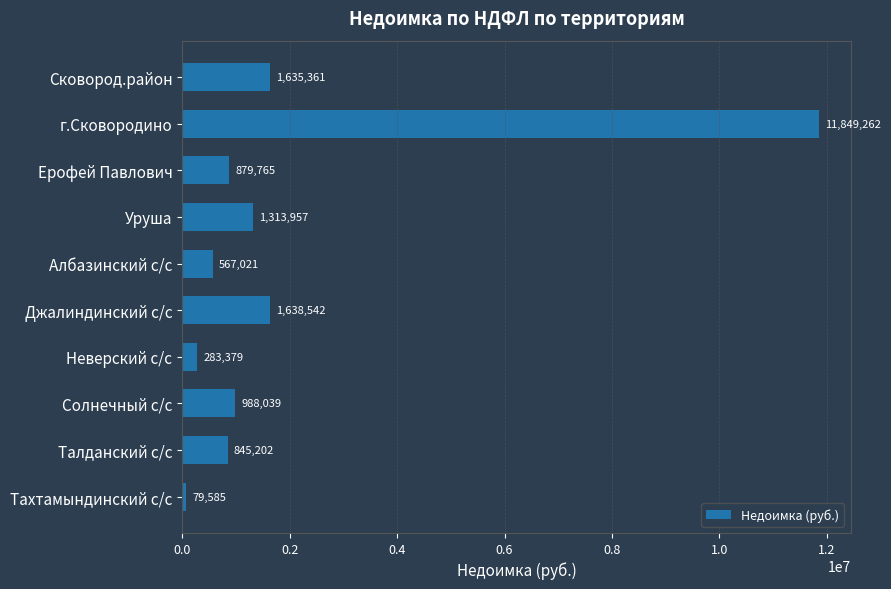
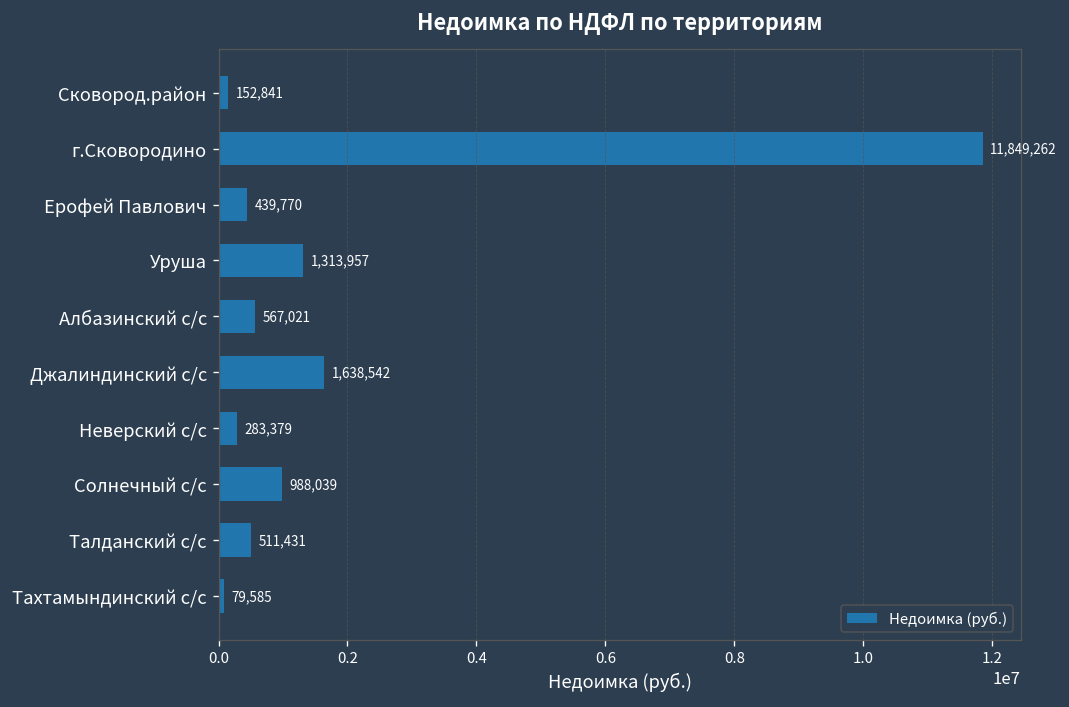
  {
-   "Сковород.район": "1,635,361",
+   "Сковород.район": "152,841",
    "г.Сковородино": "11,849,262",
-   "Ерофей Павлович": "879,765",
+   "Ерофей Павлович": "439,770",
    "Уруша": "1,313,957",
    "Албазинский с/с": "567,021",
    "Джалиндинский с/с": "1,638,542",
    "Неверский с/с": "283,379",
    "Солнечный с/с": "988,039",
-   "Талданский с/с": "845,202",
+   "Талданский с/с": "511,431",
    "Тахтамындинский с/с": "79,585"
  }
